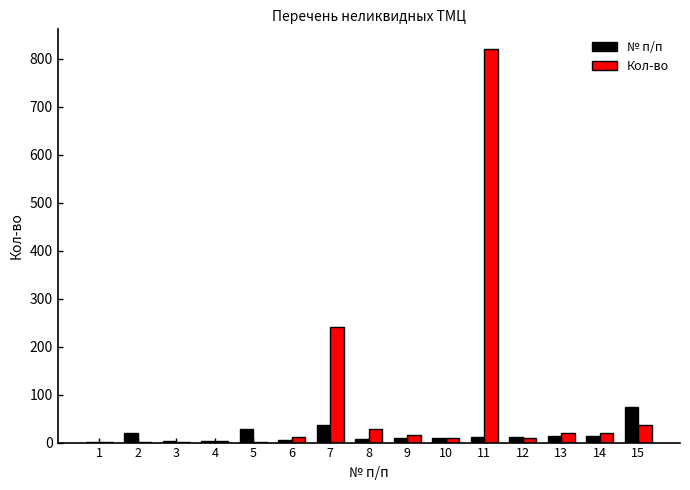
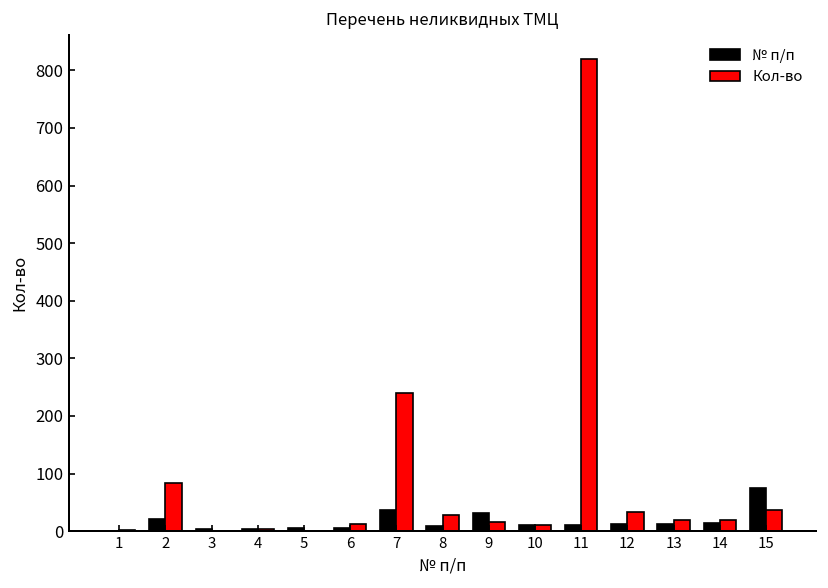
  {
    "№ п/п": {
      "2": 20,
-     "5": 30,
+     "5": 10,
      "6": 10,
      "7": 40,
      "8": 10,
-     "9": 10,
+     "9": 30,
      "10": 10,
      "11": 10,
      "12": 10,
      "13": 10,
      "14": 10,
      "15": 80
    },
    "Кол-во": {
-     "2": 0,
+     "2": 80,
      "6": 10,
      "7": 240,
      "8": 30,
      "9": 20,
      "10": 10,
      "11": 820,
-     "12": 10,
+     "12": 30,
      "13": 20,
      "14": 20,
      "15": 40
    }
  }
